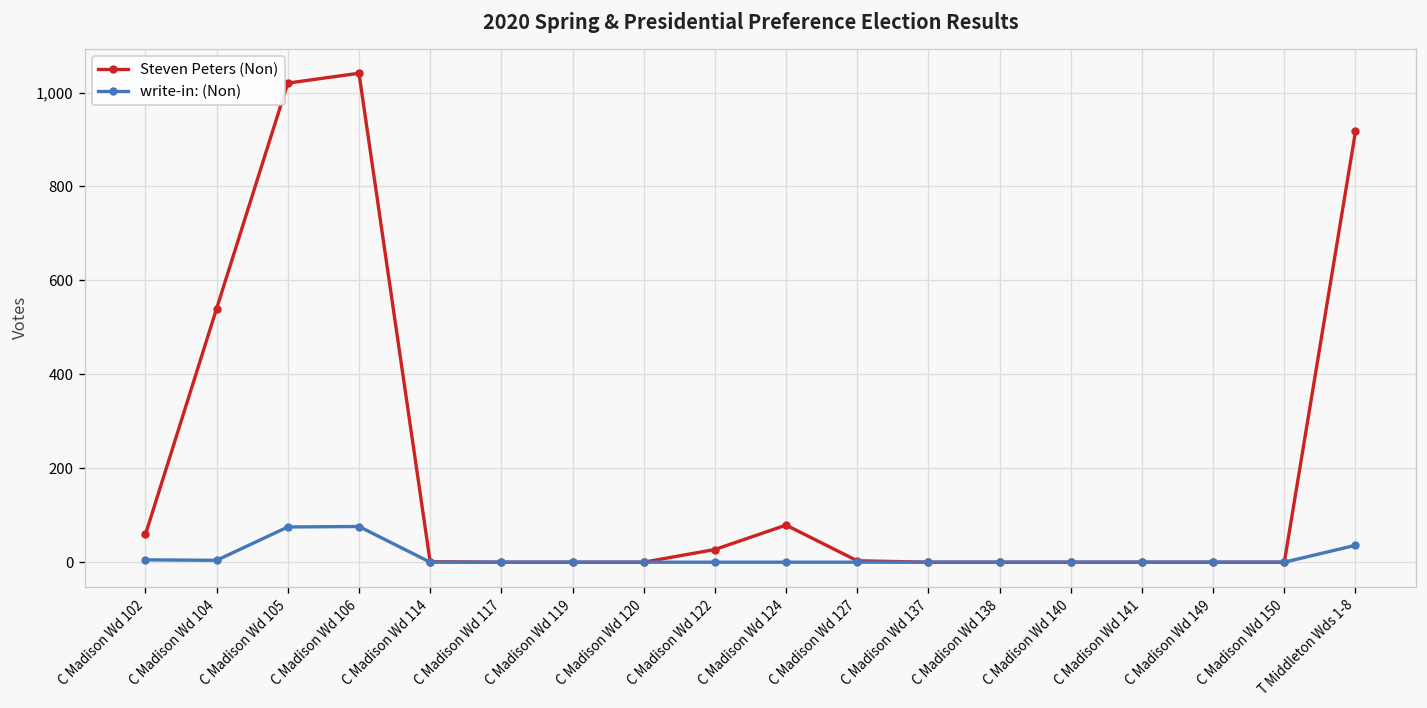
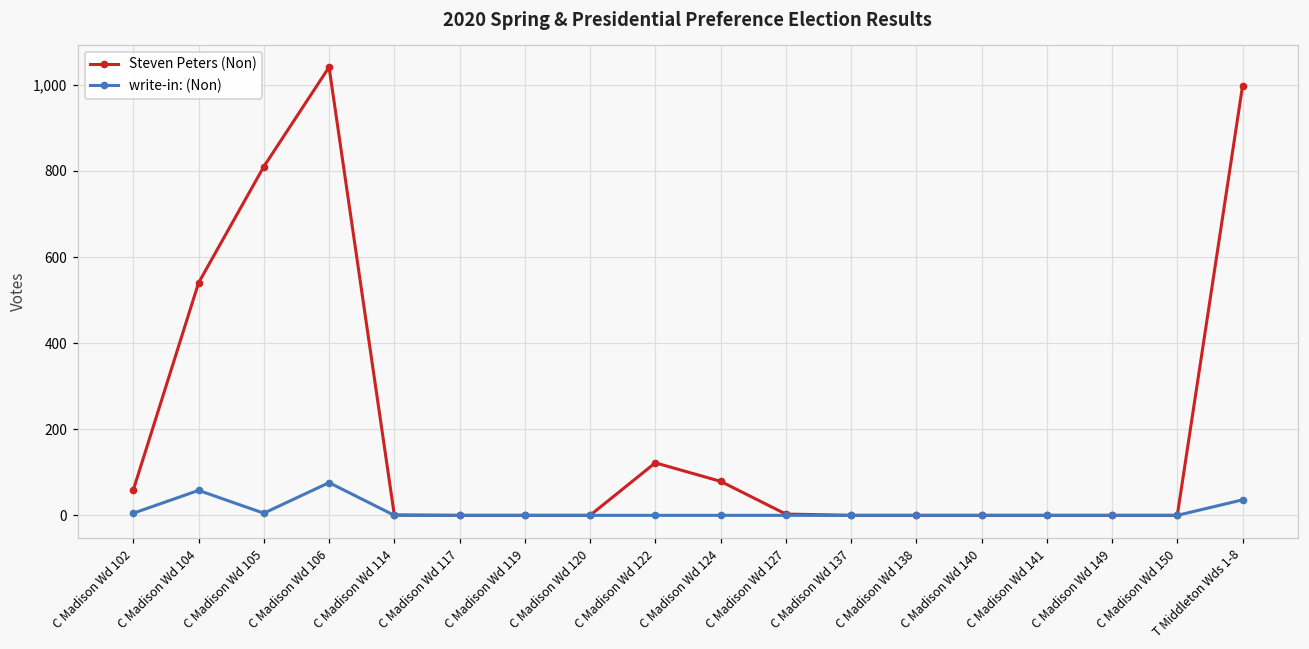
  {
    "Steven Peters (Non)": {
      "C Madison Wd 102": "60",
      "C Madison Wd 104": "540",
-     "C Madison Wd 105": "1,020",
+     "C Madison Wd 105": "810",
      "C Madison Wd 106": "1,040",
-     "C Madison Wd 122": "30",
+     "C Madison Wd 122": "120",
      "C Madison Wd 124": "80",
-     "T Middleton Wds 1-8": "920"
+     "T Middleton Wds 1-8": "1,000"
    },
    "write-in: (Non)": {
      "C Madison Wd 102": "10",
-     "C Madison Wd 104": "0",
-     "C Madison Wd 105": "80",
+     "C Madison Wd 104": "60",
+     "C Madison Wd 105": "10",
      "C Madison Wd 106": "80",
      "C Madison Wd 122": "0",
      "C Madison Wd 124": "0",
      "T Middleton Wds 1-8": "40"
    }
  }
